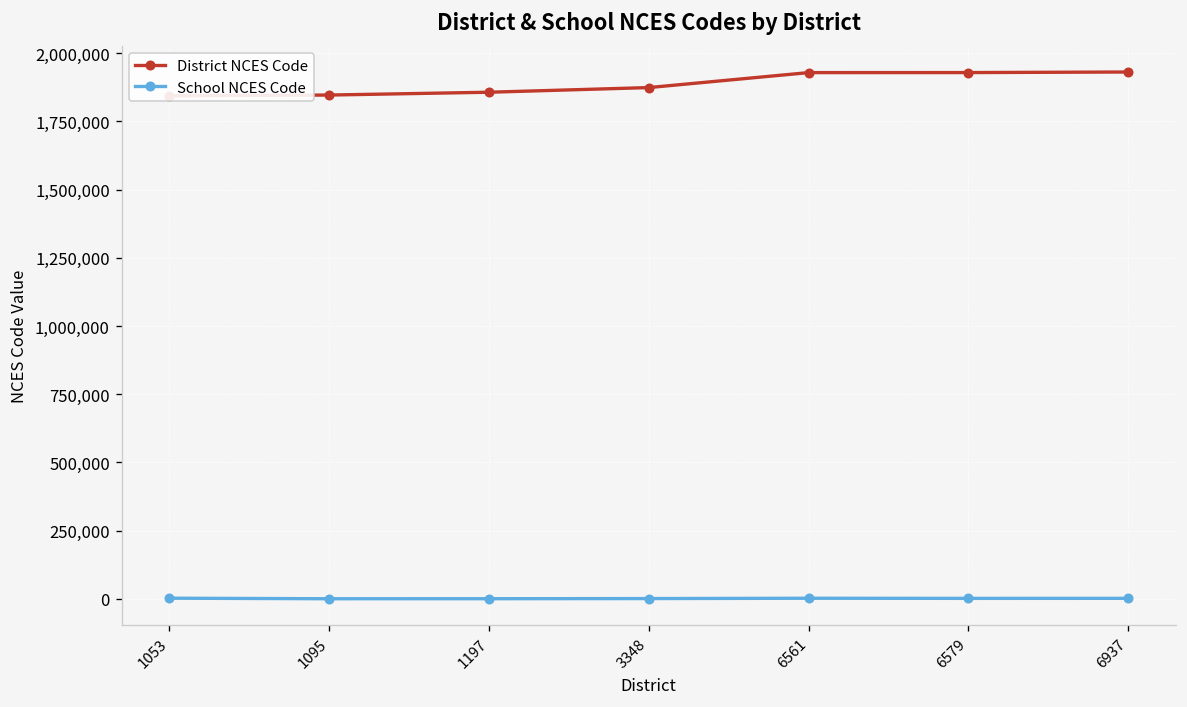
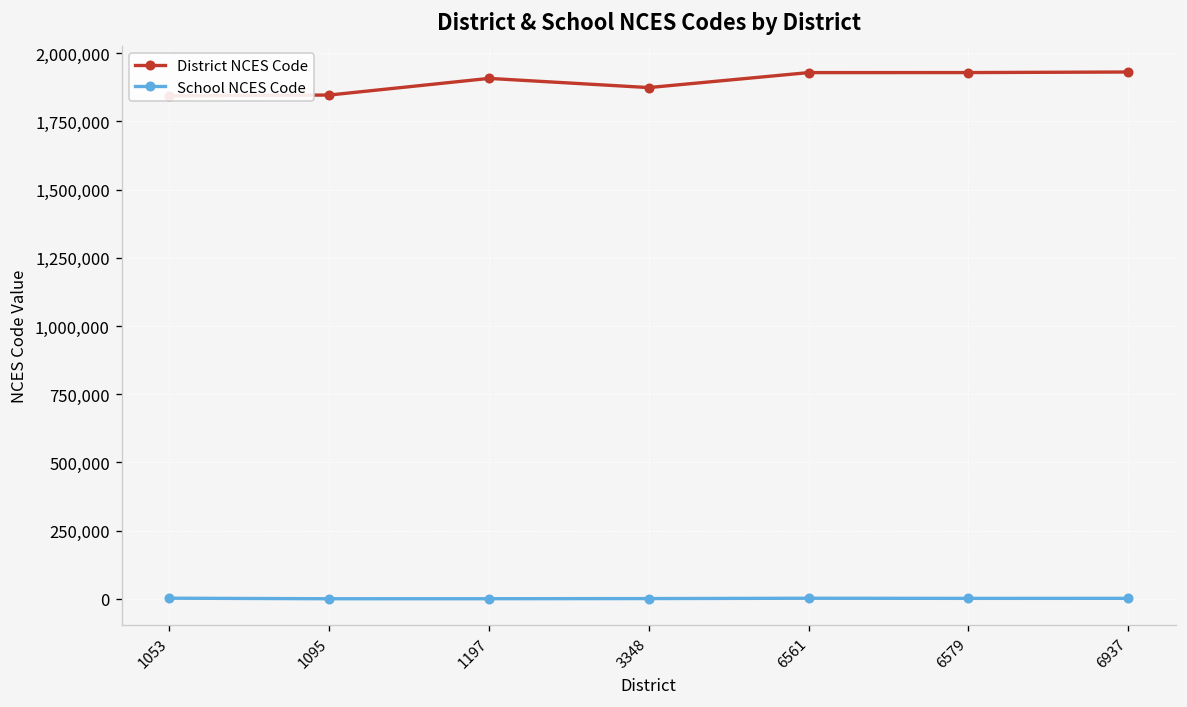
  {
    "District NCES Code": {
      "1095": "1,850,000",
-     "1197": "1,860,000",
+     "1197": "1,910,000",
      "3348": "1,870,000",
      "6561": "1,930,000",
      "6579": "1,930,000",
      "6937": "1,930,000"
    },
    "School NCES Code": {
      "1053": "0",
      "1095": "0",
      "1197": "0",
      "3348": "0",
      "6561": "0",
      "6579": "0",
      "6937": "0"
    }
  }
